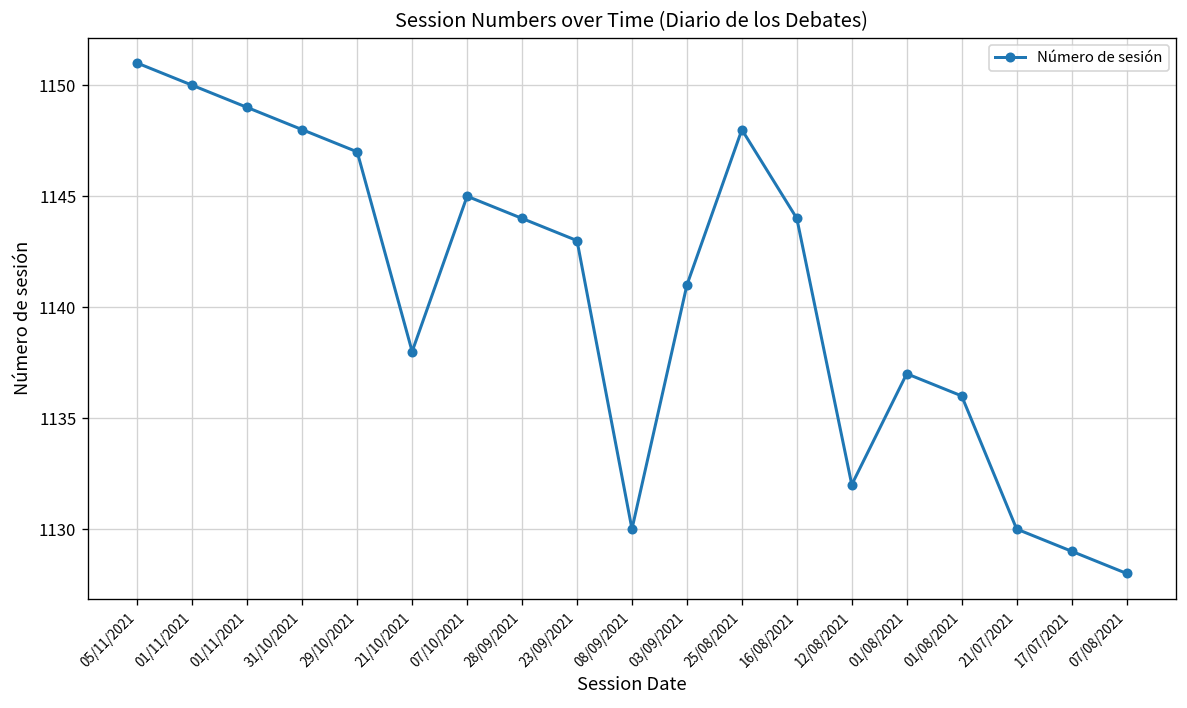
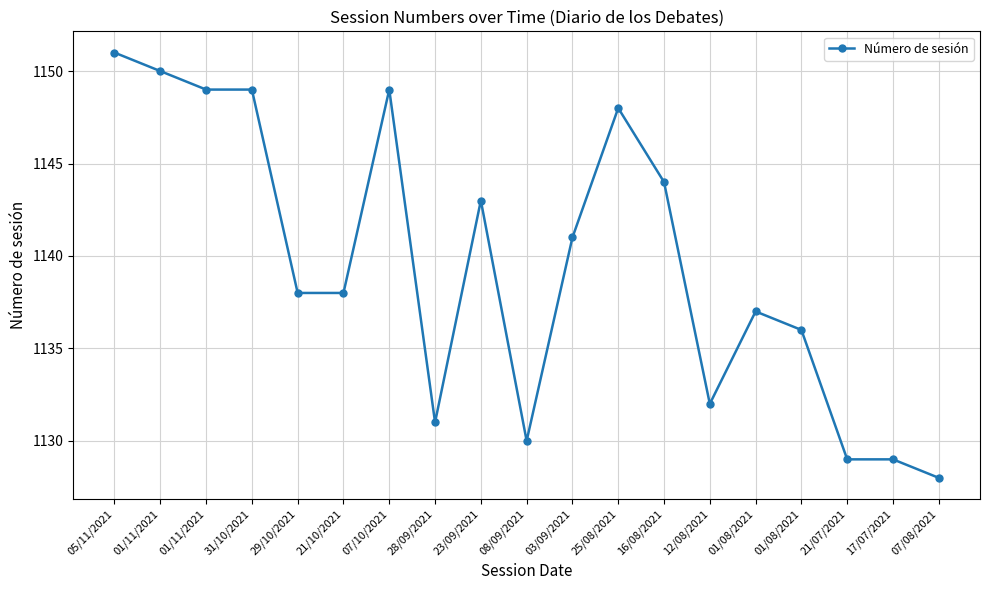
  {
    "05/11/2021": 1151,
-   "31/10/2021": 1148,
-   "29/10/2021": 1147,
+   "31/10/2021": 1149,
+   "29/10/2021": 1138,
    "21/10/2021": 1138,
-   "07/10/2021": 1145,
-   "28/09/2021": 1144,
+   "07/10/2021": 1149,
+   "28/09/2021": 1131,
    "23/09/2021": 1143,
    "08/09/2021": 1130,
    "03/09/2021": 1141,
    "25/08/2021": 1148,
    "16/08/2021": 1144,
    "12/08/2021": 1132,
-   "21/07/2021": 1130,
+   "21/07/2021": 1129,
    "17/07/2021": 1129,
    "07/08/2021": 1128
  }
